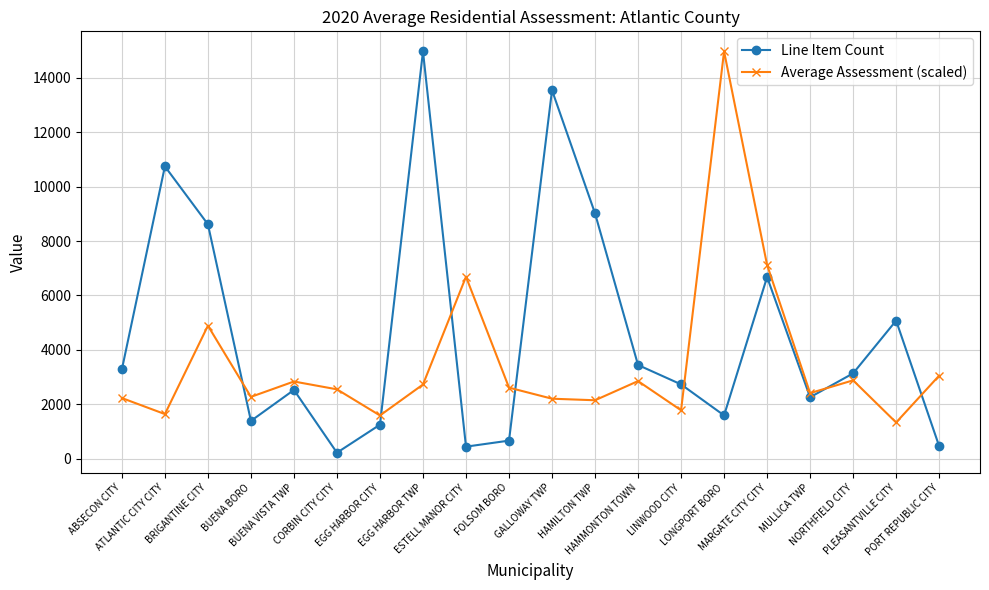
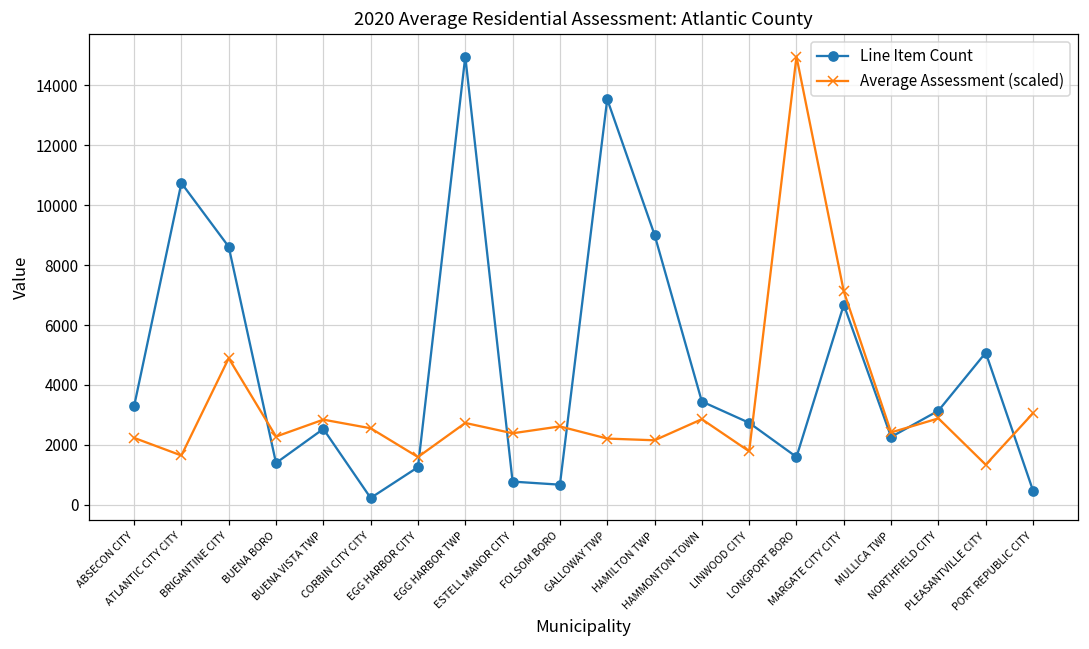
  {
    "Line Item Count": {
      "ABSECON CITY": 3300,
      "ATLANTIC CITY CITY": 10700,
      "BRIGANTINE CITY": 8600,
      "BUENA BORO": 1400,
      "BUENA VISTA TWP": 2500,
      "CORBIN CITY CITY": 200,
      "EGG HARBOR CITY": 1300,
      "EGG HARBOR TWP": 15000,
-     "ESTELL MANOR CITY": 400,
+     "ESTELL MANOR CITY": 800,
      "FOLSOM BORO": 700,
      "GALLOWAY TWP": 13500,
      "HAMILTON TWP": 9000,
      "HAMMONTON TOWN": 3400,
      "LINWOOD CITY": 2700,
      "LONGPORT BORO": 1600,
      "MARGATE CITY CITY": 6700,
      "MULLICA TWP": 2300,
      "NORTHFIELD CITY": 3100,
      "PLEASANTVILLE CITY": 5100,
      "PORT REPUBLIC CITY": 500
    },
    "Average Assessment (scaled)": {
      "ABSECON CITY": 2200,
      "ATLANTIC CITY CITY": 1600,
      "BRIGANTINE CITY": 4900,
      "BUENA BORO": 2300,
      "BUENA VISTA TWP": 2800,
      "CORBIN CITY CITY": 2600,
      "EGG HARBOR CITY": 1600,
      "EGG HARBOR TWP": 2700,
-     "ESTELL MANOR CITY": 6700,
+     "ESTELL MANOR CITY": 2400,
      "FOLSOM BORO": 2600,
      "GALLOWAY TWP": 2200,
      "HAMILTON TWP": 2200,
      "HAMMONTON TOWN": 2900,
      "LINWOOD CITY": 1800,
      "LONGPORT BORO": 15000,
      "MARGATE CITY CITY": 7100,
      "MULLICA TWP": 2400,
      "NORTHFIELD CITY": 2900,
      "PLEASANTVILLE CITY": 1300,
      "PORT REPUBLIC CITY": 3100
    }
  }
